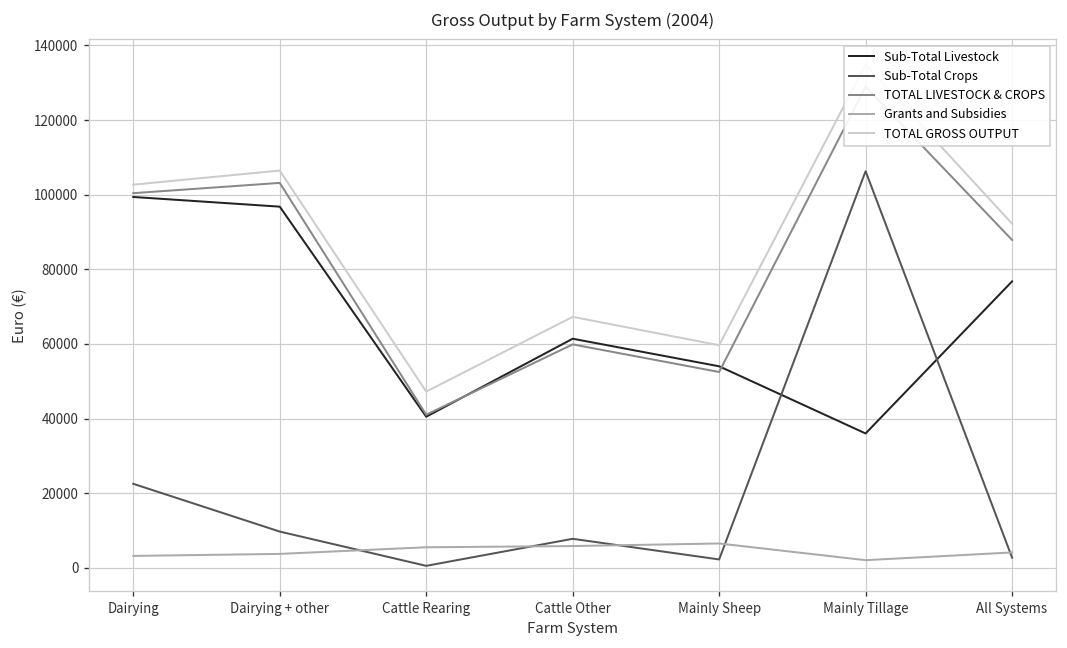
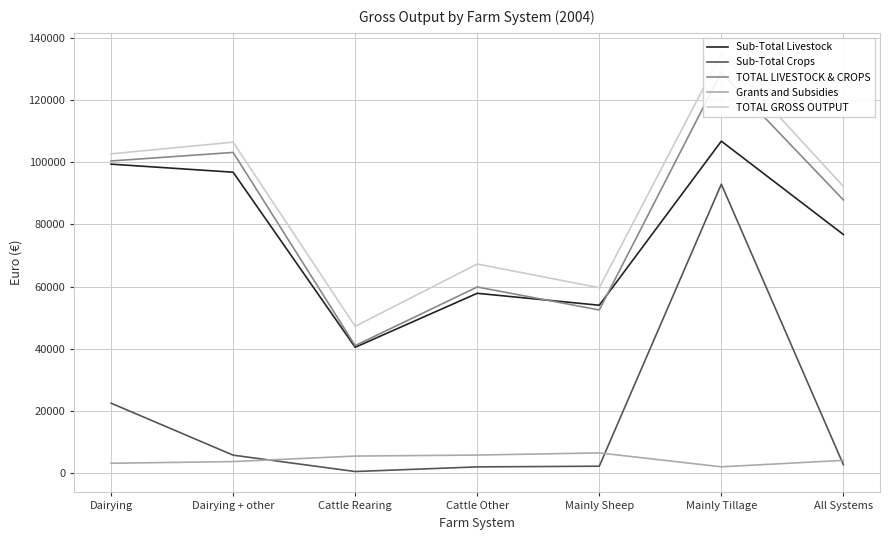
  {
    "Sub-Total Livestock": {
      "Dairying": 99000,
      "Dairying + other": 97000,
-     "Cattle Other": 61000,
+     "Cattle Other": 58000,
      "Mainly Sheep": 54000,
-     "Mainly Tillage": 36000,
+     "Mainly Tillage": 107000,
      "All Systems": 77000
    },
    "Sub-Total Crops": {
      "Dairying": 23000,
-     "Dairying + other": 10000,
+     "Dairying + other": 6000,
      "Cattle Rearing": 1000,
-     "Cattle Other": 8000,
+     "Cattle Other": 2000,
      "Mainly Sheep": 2000,
-     "Mainly Tillage": 106000,
+     "Mainly Tillage": 93000,
      "All Systems": 3000
    }
  }
